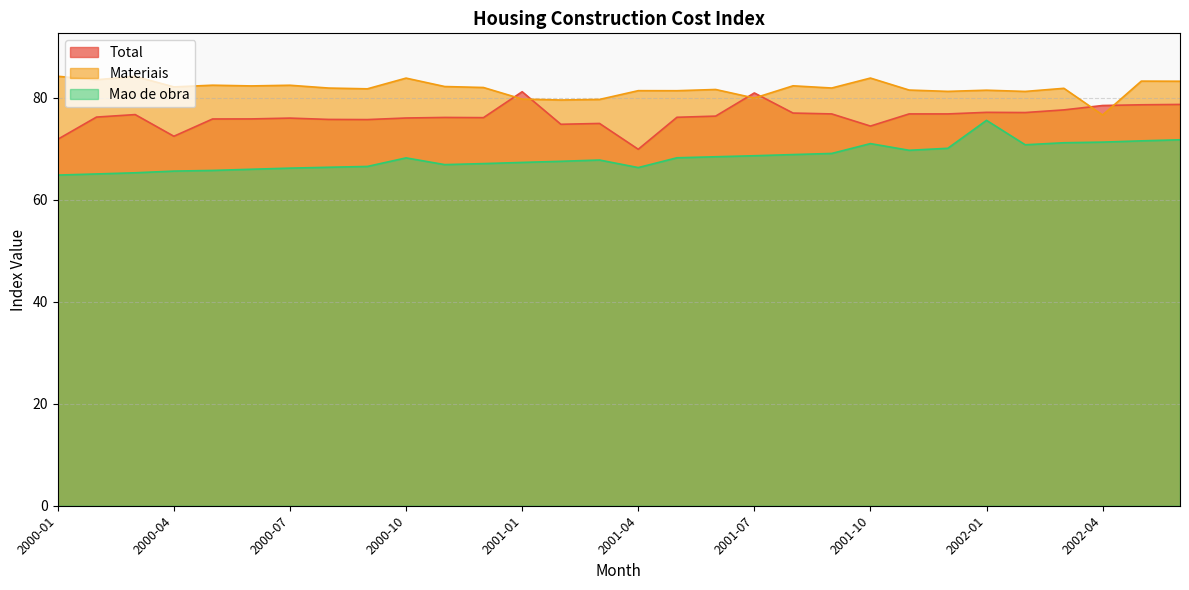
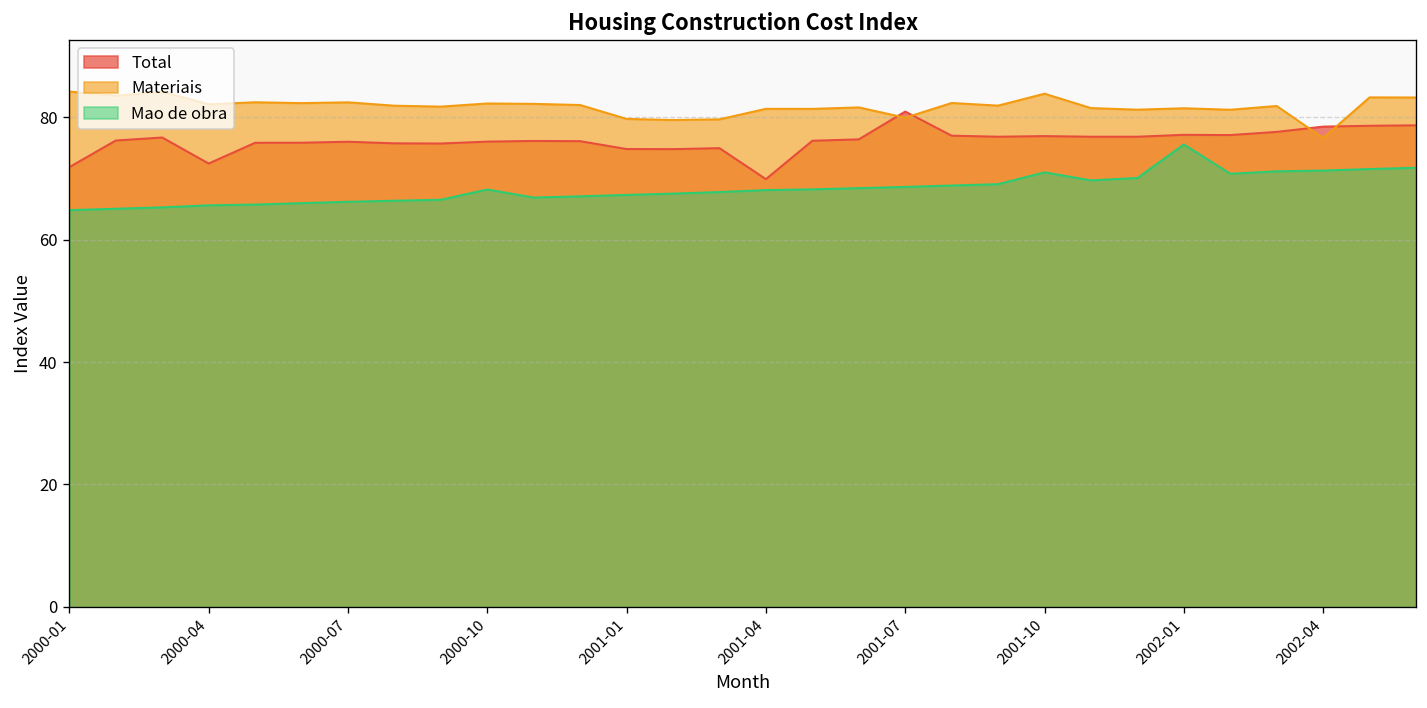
  {
    "Total": {
      "2000-01": 72,
      "2000-04": 72,
      "2000-07": 76,
      "2000-10": 76,
-     "2001-01": 81,
+     "2001-01": 75,
      "2001-04": 70,
      "2001-07": 81,
-     "2001-10": 74,
+     "2001-10": 77,
      "2002-01": 77,
      "2002-04": 78
    },
    "Materiais": {
      "2000-01": 84,
      "2000-07": 82,
-     "2000-10": 84,
+     "2000-10": 82,
      "2001-01": 80,
      "2001-04": 81,
      "2001-07": 80,
      "2001-10": 84,
      "2002-01": 81,
      "2002-04": 77
    },
    "Mao de obra": {
      "2000-01": 65,
      "2000-04": 66,
      "2000-07": 66,
      "2000-10": 68,
      "2001-01": 67,
-     "2001-04": 66,
+     "2001-04": 68,
      "2001-07": 69,
      "2001-10": 71,
      "2002-01": 76,
      "2002-04": 71
    }
  }
